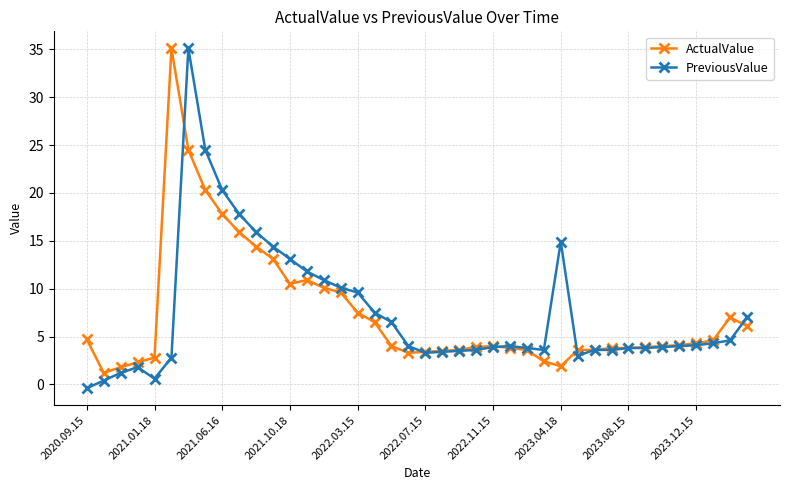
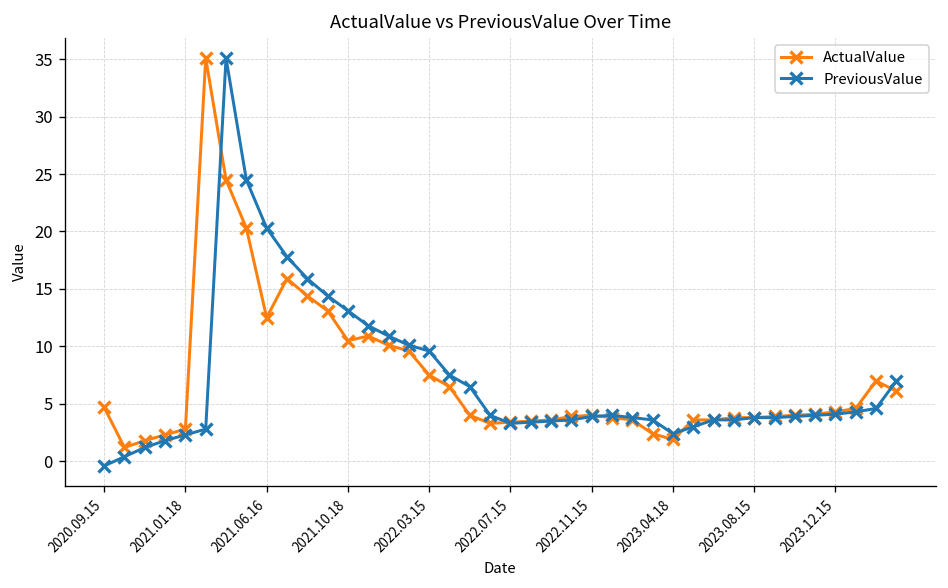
  {
    "ActualValue": {
      "2020.09.15": 5,
      "2021.01.18": 3,
-     "2021.06.16": 18,
+     "2021.06.16": 13,
      "2021.10.18": 11,
      "2022.03.15": 8,
      "2023.04.18": 2
    },
    "PreviousValue": {
      "2020.09.15": 0,
-     "2021.01.18": 1,
+     "2021.01.18": 2,
      "2021.06.16": 20,
      "2021.10.18": 13,
      "2022.03.15": 10,
-     "2023.04.18": 15
+     "2023.04.18": 2
    }
  }
